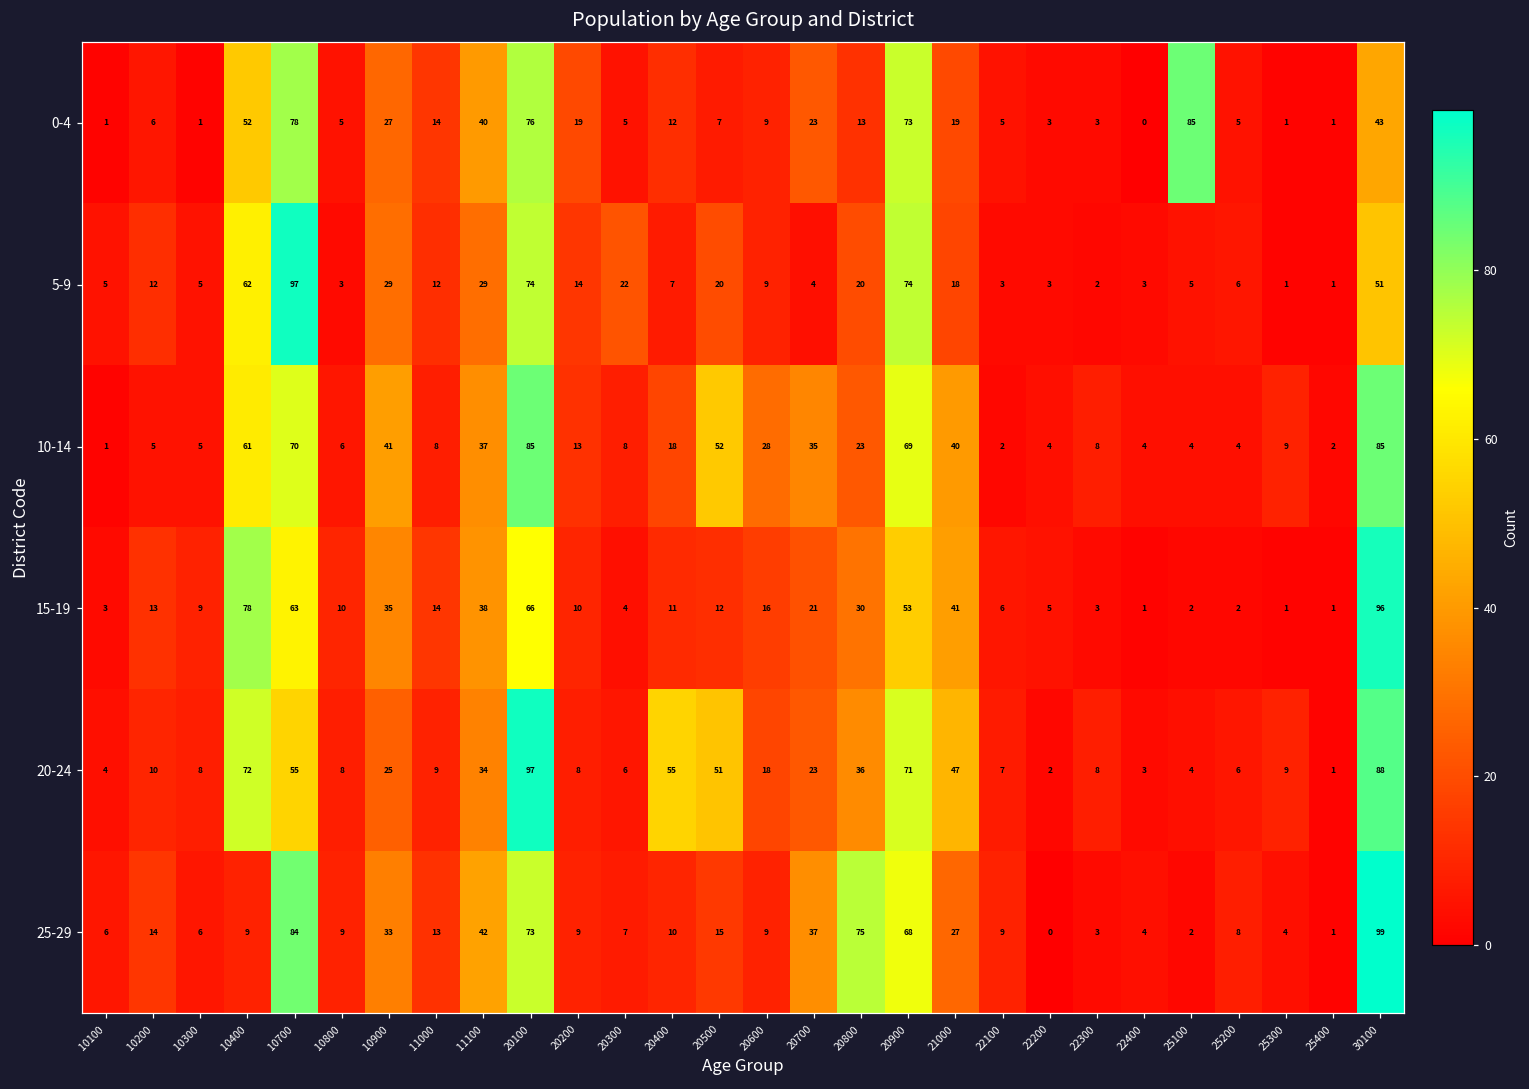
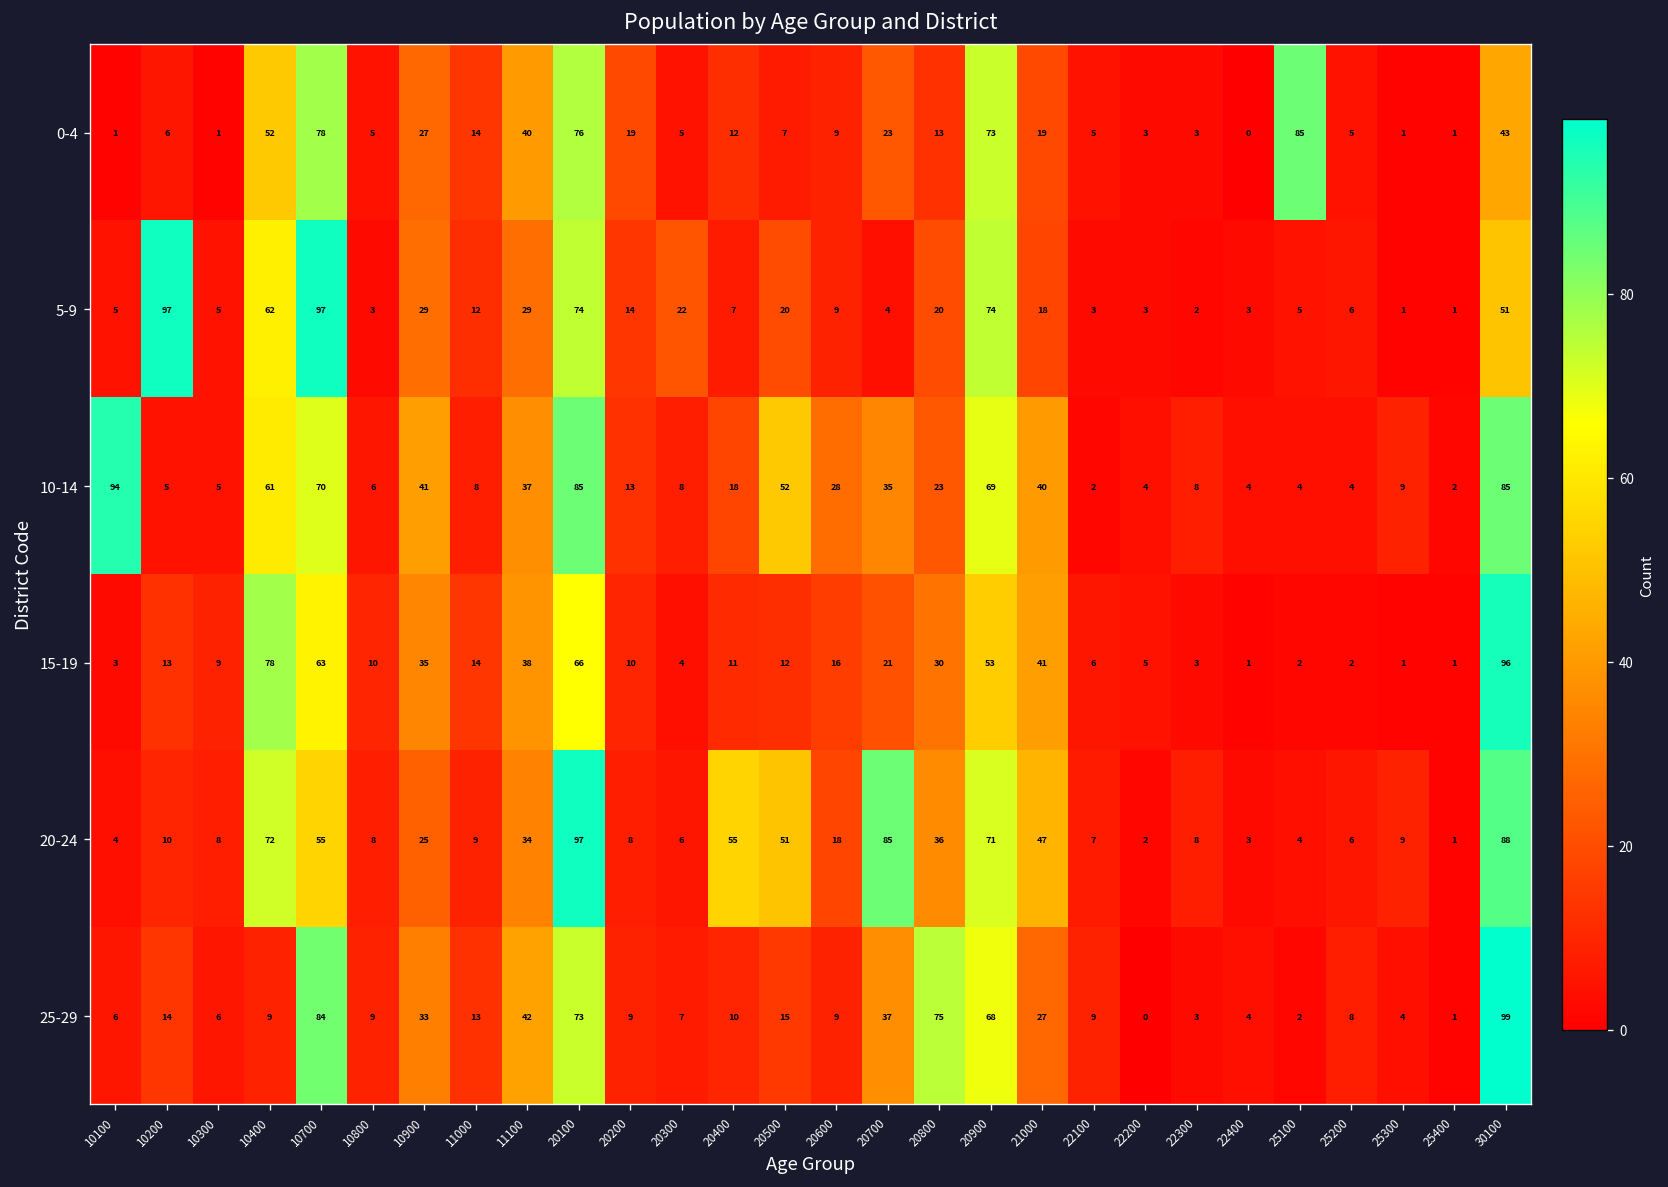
  {
    "0-4": {
      "10100": 1,
      "10200": 6,
      "10300": 1,
      "10400": 52,
      "10700": 78,
      "10800": 5,
      "10900": 27,
      "11000": 14,
      "11100": 40,
      "20100": 76,
      "20200": 19,
      "20300": 5,
      "20400": 12,
      "20500": 7,
      "20600": 9,
      "20700": 23,
      "20800": 13,
      "20900": 73,
      "21000": 19,
      "22100": 5,
      "22200": 3,
      "22300": 3,
      "22400": 0,
      "25100": 85,
      "25200": 5,
      "25300": 1,
      "25400": 1,
      "30100": 43
    },
    "5-9": {
      "10100": 5,
-     "10200": 12,
+     "10200": 97,
      "10300": 5,
      "10400": 62,
      "10700": 97,
      "10800": 3,
      "10900": 29,
      "11000": 12,
      "11100": 29,
      "20100": 74,
      "20200": 14,
      "20300": 22,
      "20400": 7,
      "20500": 20,
      "20600": 9,
      "20700": 4,
      "20800": 20,
      "20900": 74,
      "21000": 18,
      "22100": 3,
      "22200": 3,
      "22300": 2,
      "22400": 3,
      "25100": 5,
      "25200": 6,
      "25300": 1,
      "25400": 1,
      "30100": 51
    },
    "10-14": {
-     "10100": 1,
+     "10100": 94,
      "10200": 5,
      "10300": 5,
      "10400": 61,
      "10700": 70,
      "10800": 6,
      "10900": 41,
      "11000": 8,
      "11100": 37,
      "20100": 85,
      "20200": 13,
      "20300": 8,
      "20400": 18,
      "20500": 52,
      "20600": 28,
      "20700": 35,
      "20800": 23,
      "20900": 69,
      "21000": 40,
      "22100": 2,
      "22200": 4,
      "22300": 8,
      "22400": 4,
      "25100": 4,
      "25200": 4,
      "25300": 9,
      "25400": 2,
      "30100": 85
    },
    "15-19": {
      "10100": 3,
      "10200": 13,
      "10300": 9,
      "10400": 78,
      "10700": 63,
      "10800": 10,
      "10900": 35,
      "11000": 14,
      "11100": 38,
      "20100": 66,
      "20200": 10,
      "20300": 4,
      "20400": 11,
      "20500": 12,
      "20600": 16,
      "20700": 21,
      "20800": 30,
      "20900": 53,
      "21000": 41,
      "22100": 6,
      "22200": 5,
      "22300": 3,
      "22400": 1,
      "25100": 2,
      "25200": 2,
      "25300": 1,
      "25400": 1,
      "30100": 96
    },
    "20-24": {
      "10100": 4,
      "10200": 10,
      "10300": 8,
      "10400": 72,
      "10700": 55,
      "10800": 8,
      "10900": 25,
      "11000": 9,
      "11100": 34,
      "20100": 97,
      "20200": 8,
      "20300": 6,
      "20400": 55,
      "20500": 51,
      "20600": 18,
-     "20700": 23,
+     "20700": 85,
      "20800": 36,
      "20900": 71,
      "21000": 47,
      "22100": 7,
      "22200": 2,
      "22300": 8,
      "22400": 3,
      "25100": 4,
      "25200": 6,
      "25300": 9,
      "25400": 1,
      "30100": 88
    },
    "25-29": {
      "10100": 6,
      "10200": 14,
      "10300": 6,
      "10400": 9,
      "10700": 84,
      "10800": 9,
      "10900": 33,
      "11000": 13,
      "11100": 42,
      "20100": 73,
      "20200": 9,
      "20300": 7,
      "20400": 10,
      "20500": 15,
      "20600": 9,
      "20700": 37,
      "20800": 75,
      "20900": 68,
      "21000": 27,
      "22100": 9,
      "22200": 0,
      "22300": 3,
      "22400": 4,
      "25100": 2,
      "25200": 8,
      "25300": 4,
      "25400": 1,
      "30100": 99
    }
  }
